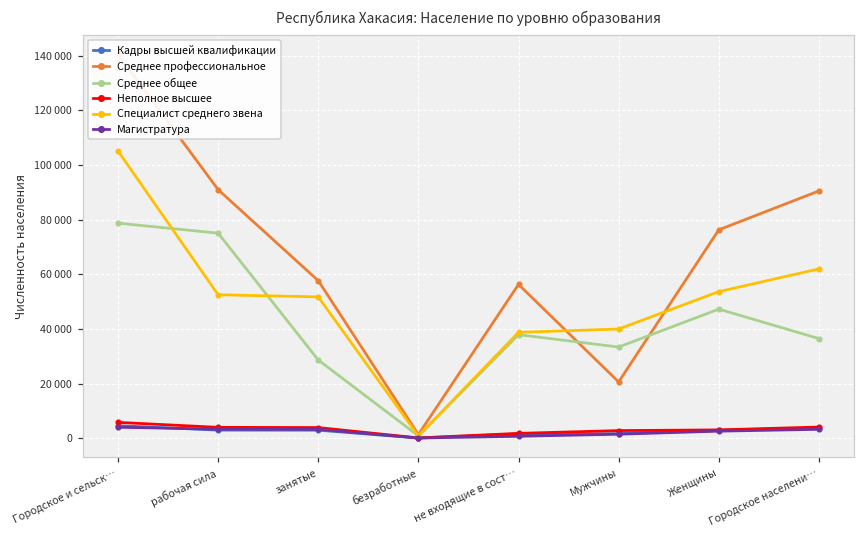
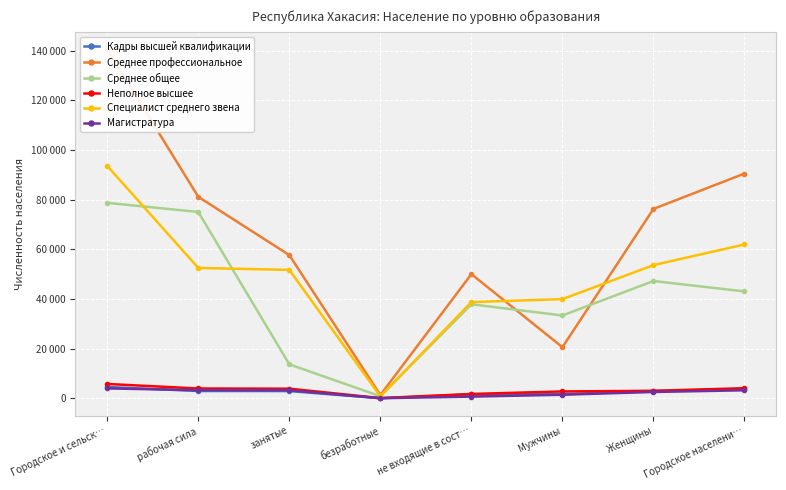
  {
    "Среднее профессиональное": {
-     "рабочая сила": 91000,
+     "рабочая сила": 81000,
      "занятые": 58000,
-     "не входящие в сост…": 56000,
+     "не входящие в сост…": 50000,
      "Мужчины": 21000,
      "Женщины": 76000,
      "Городское населени…": 91000
    },
    "Среднее общее": {
      "Городское и сельск…": 79000,
      "рабочая сила": 75000,
-     "занятые": 29000,
+     "занятые": 14000,
      "Мужчины": 33000,
      "Женщины": 47000,
-     "Городское населени…": 36000
+     "Городское населени…": 43000
    },
    "Неполное высшее": {
      "Городское и сельск…": 6000,
      "Мужчины": 3000
    },
    "Специалист среднего звена": {
-     "Городское и сельск…": 105000,
+     "Городское и сельск…": 94000,
      "рабочая сила": 53000,
      "занятые": 52000,
      "Мужчины": 40000,
      "Женщины": 54000,
      "Городское населени…": 62000
    }
  }
